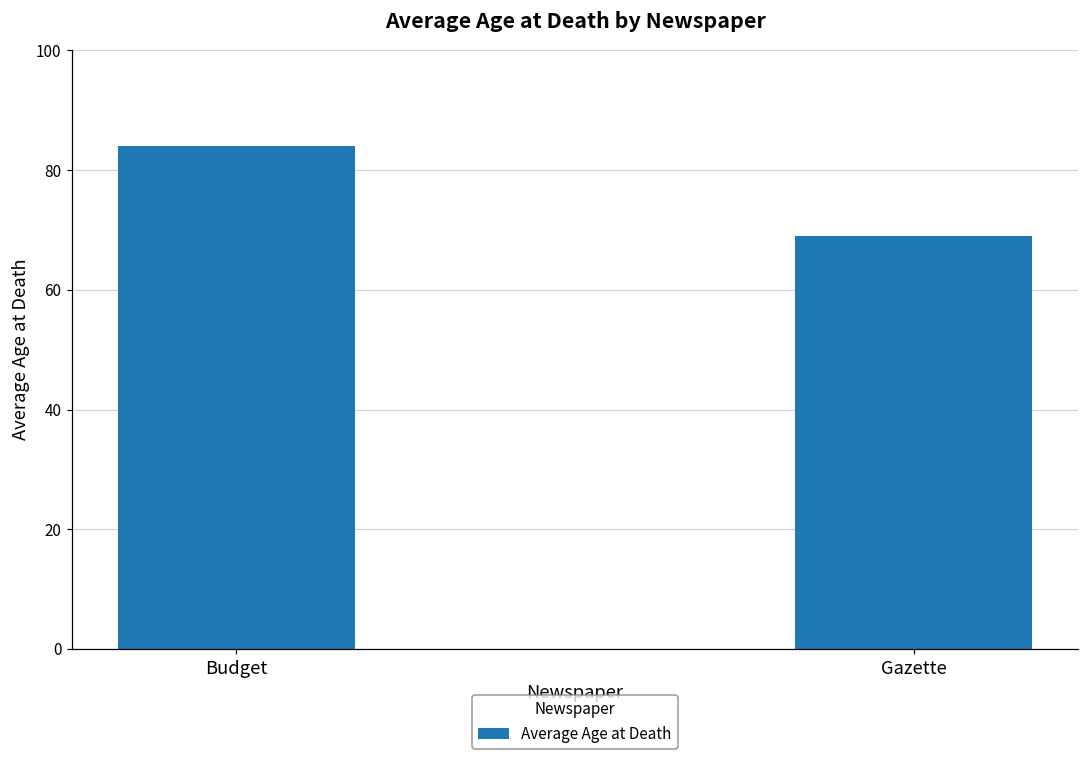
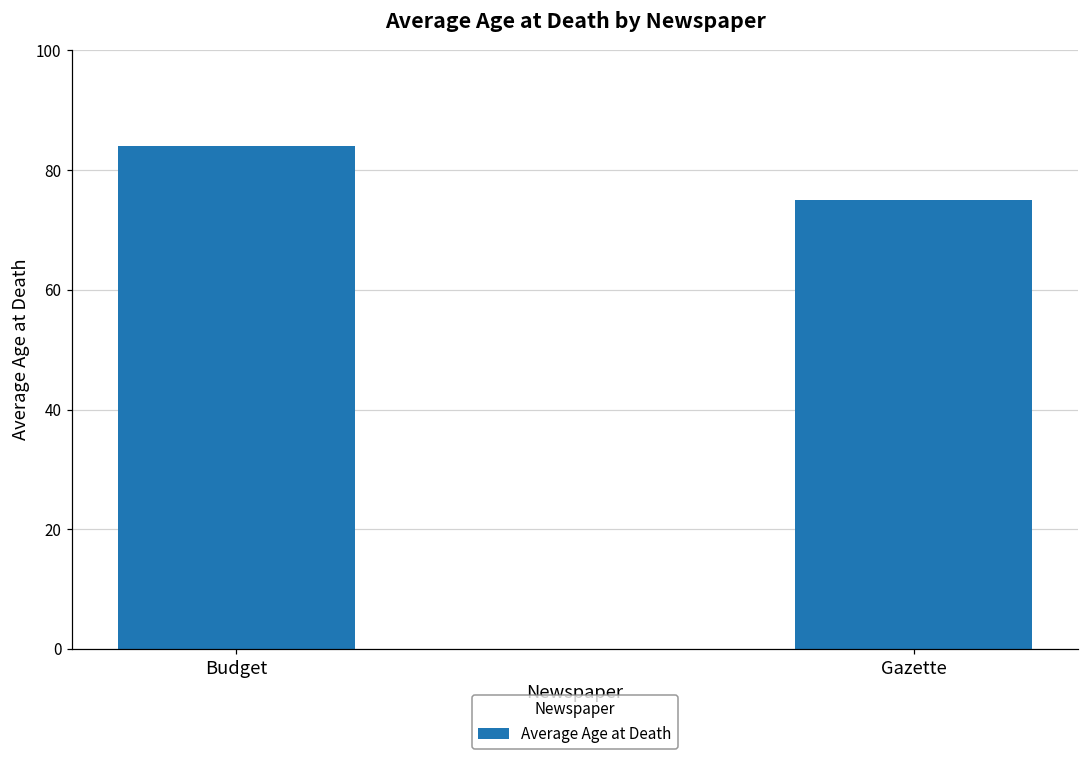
  {
    "Budget": 84,
-   "Gazette": 69
+   "Gazette": 75
  }
